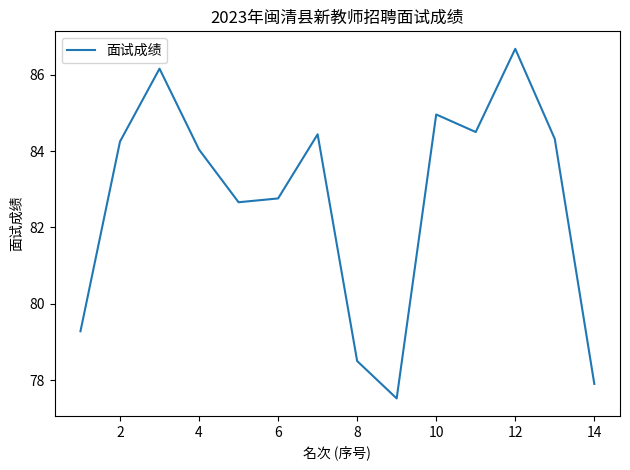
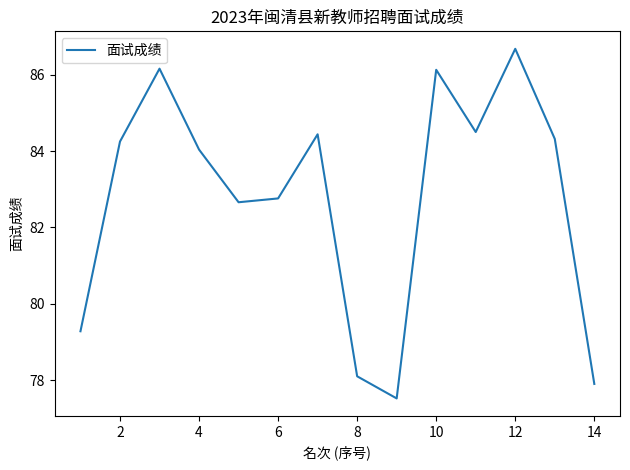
  {
    "2": 84.3,
    "4": 84.0,
    "6": 82.8,
-   "8": 78.5,
-   "10": 85.0,
+   "8": 78.1,
+   "10": 86.1,
    "12": 86.7,
    "14": 77.9
  }
